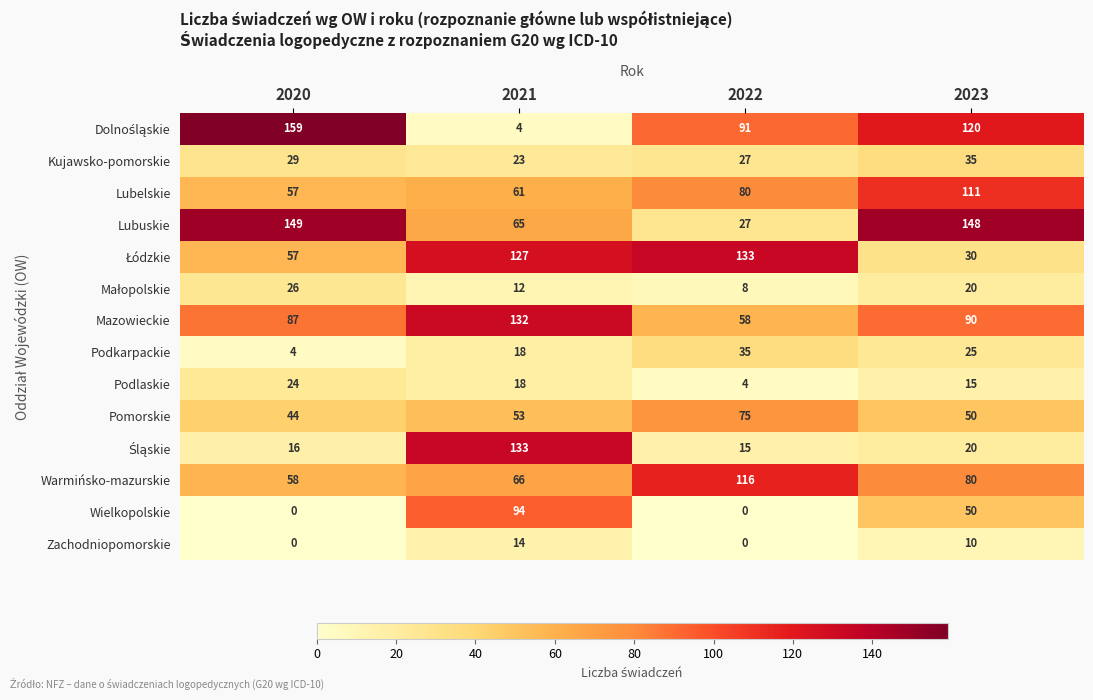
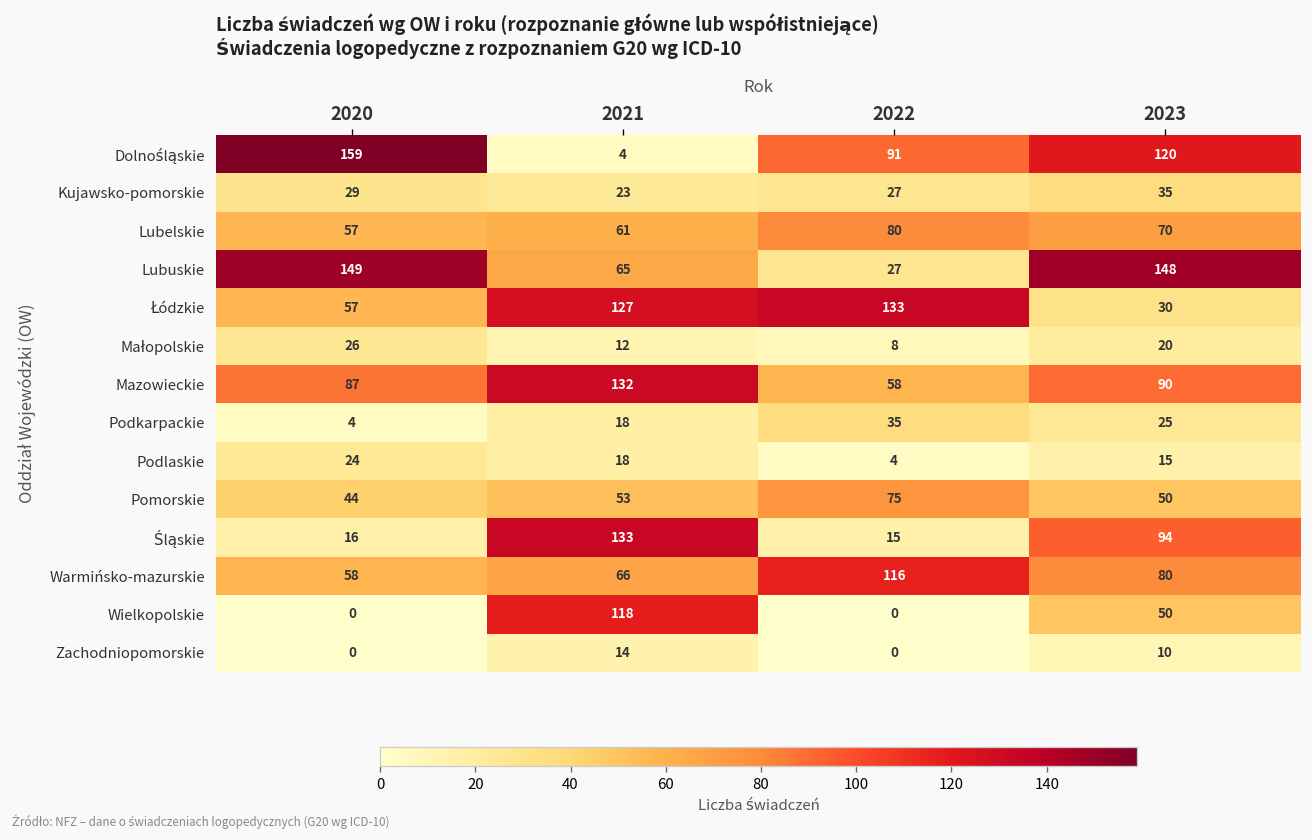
  {
    "Dolnośląskie": {
      "2020": 159,
      "2021": 4,
      "2022": 91,
      "2023": 120
    },
    "Kujawsko-pomorskie": {
      "2020": 29,
      "2021": 23,
      "2022": 27,
      "2023": 35
    },
    "Lubelskie": {
      "2020": 57,
      "2021": 61,
      "2022": 80,
-     "2023": 111
+     "2023": 70
    },
    "Lubuskie": {
      "2020": 149,
      "2021": 65,
      "2022": 27,
      "2023": 148
    },
    "Łódzkie": {
      "2020": 57,
      "2021": 127,
      "2022": 133,
      "2023": 30
    },
    "Małopolskie": {
      "2020": 26,
      "2021": 12,
      "2022": 8,
      "2023": 20
    },
    "Mazowieckie": {
      "2020": 87,
      "2021": 132,
      "2022": 58,
      "2023": 90
    },
    "Podkarpackie": {
      "2020": 4,
      "2021": 18,
      "2022": 35,
      "2023": 25
    },
    "Podlaskie": {
      "2020": 24,
      "2021": 18,
      "2022": 4,
      "2023": 15
    },
    "Pomorskie": {
      "2020": 44,
      "2021": 53,
      "2022": 75,
      "2023": 50
    },
    "Śląskie": {
      "2020": 16,
      "2021": 133,
      "2022": 15,
-     "2023": 20
+     "2023": 94
    },
    "Warmińsko-mazurskie": {
      "2020": 58,
      "2021": 66,
      "2022": 116,
      "2023": 80
    },
    "Wielkopolskie": {
      "2020": 0,
-     "2021": 94,
+     "2021": 118,
      "2022": 0,
      "2023": 50
    },
    "Zachodniopomorskie": {
      "2020": 0,
      "2021": 14,
      "2022": 0,
      "2023": 10
    }
  }
